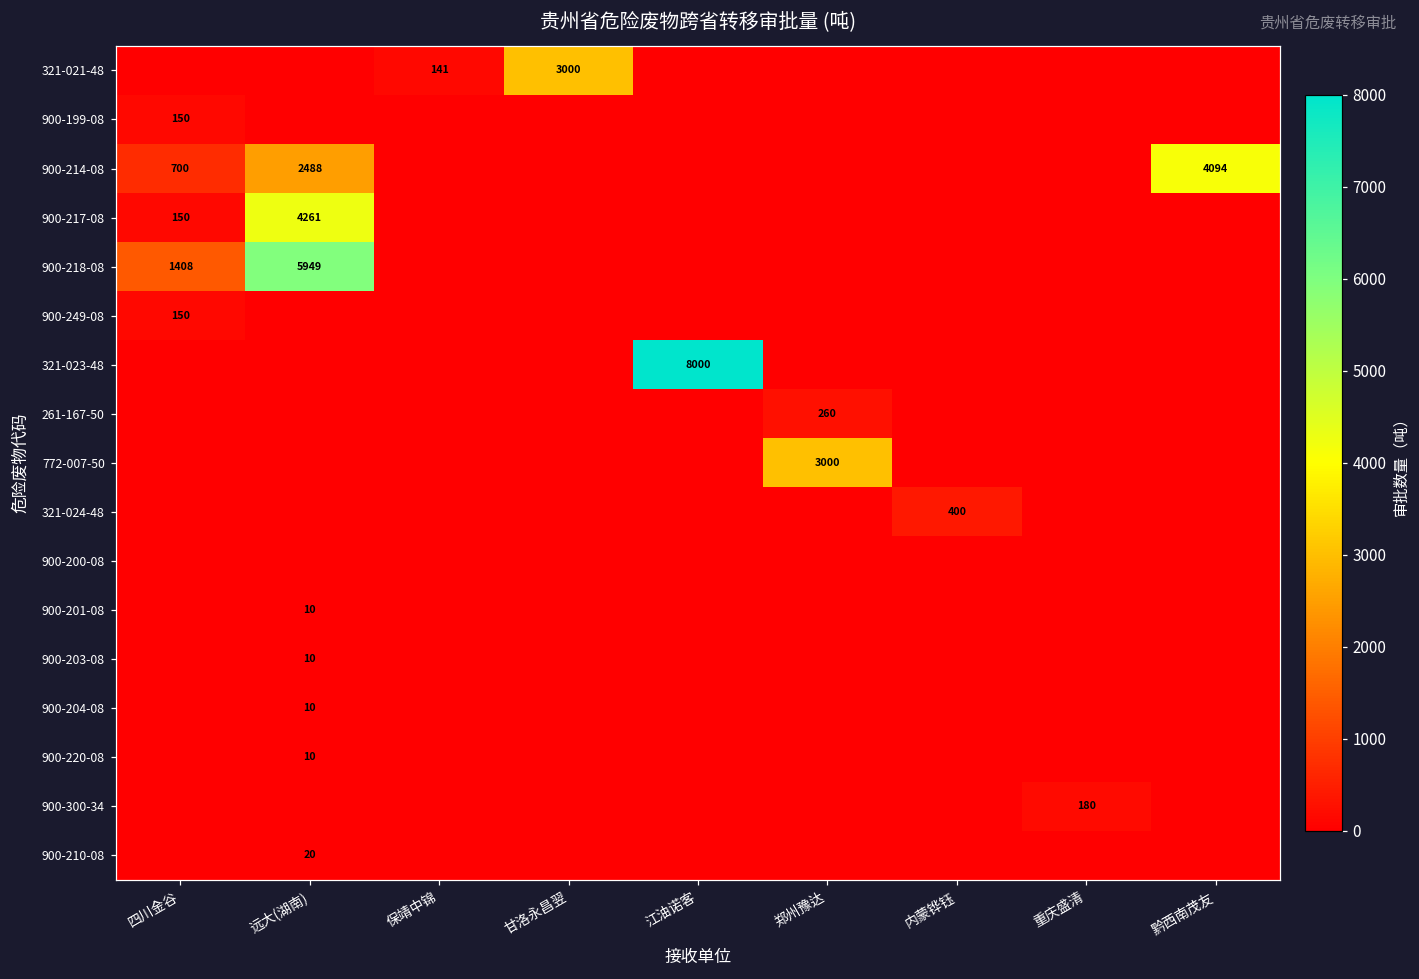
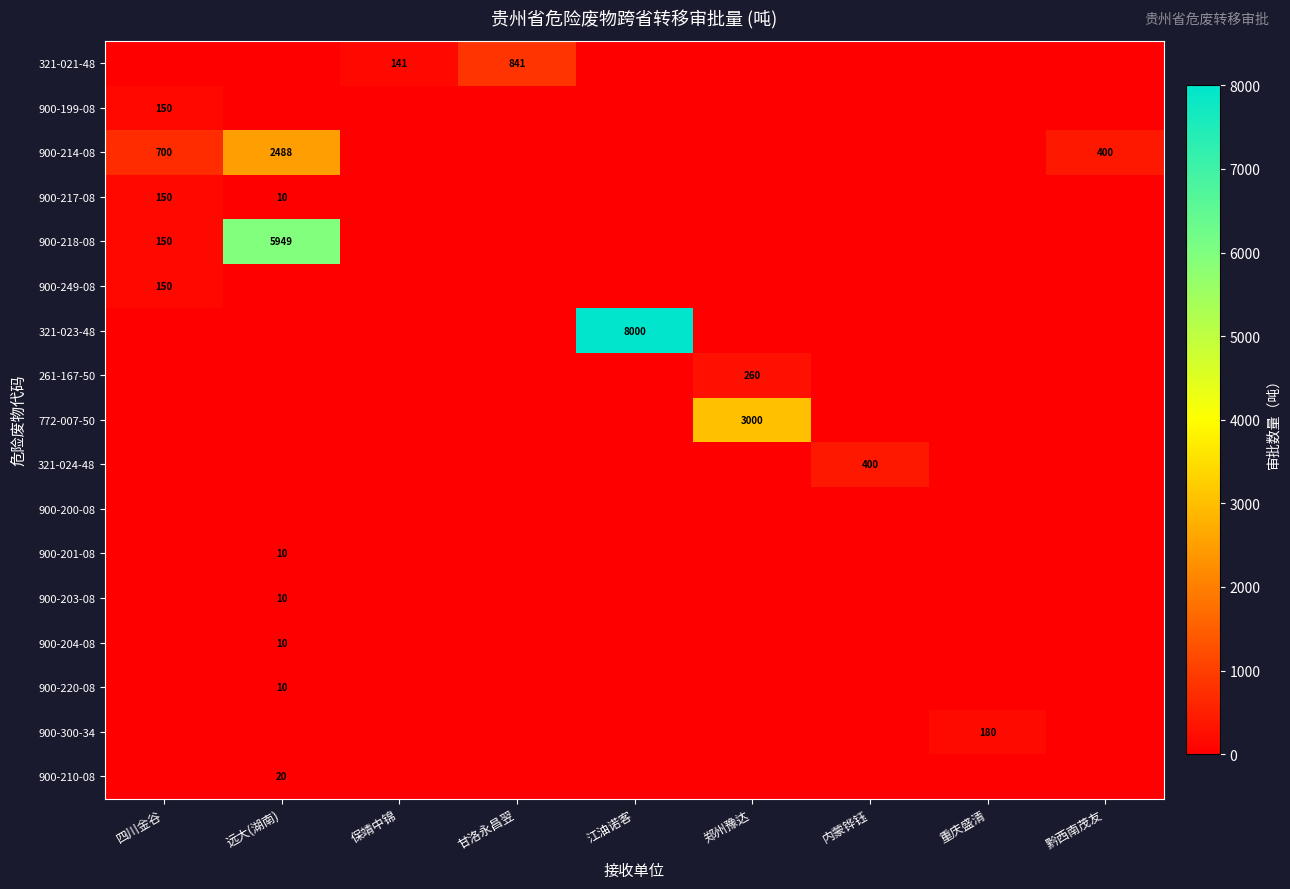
  {
    "321-021-48": {
      "保靖中锦": 141,
-     "甘洛永昌翌": 3000
+     "甘洛永昌翌": 841
    },
    "900-199-08": {
      "四川金谷": 150
    },
    "900-214-08": {
      "四川金谷": 700,
      "远大(湖南)": 2488,
-     "黔西南茂友": 4094
+     "黔西南茂友": 400
    },
    "900-217-08": {
      "四川金谷": 150,
-     "远大(湖南)": 4261
+     "远大(湖南)": 10
    },
    "900-218-08": {
-     "四川金谷": 1408,
+     "四川金谷": 150,
      "远大(湖南)": 5949
    },
    "900-249-08": {
      "四川金谷": 150
    },
    "321-023-48": {
      "江油诺客": 8000
    },
    "261-167-50": {
      "郑州豫达": 260
    },
    "772-007-50": {
      "郑州豫达": 3000
    },
    "321-024-48": {
      "内蒙铧钰": 400
    },
    "900-201-08": {
      "远大(湖南)": 10
    },
    "900-203-08": {
      "远大(湖南)": 10
    },
    "900-204-08": {
      "远大(湖南)": 10
    },
    "900-220-08": {
      "远大(湖南)": 10
    },
    "900-300-34": {
      "重庆盛清": 180
    },
    "900-210-08": {
      "远大(湖南)": 20
    }
  }
